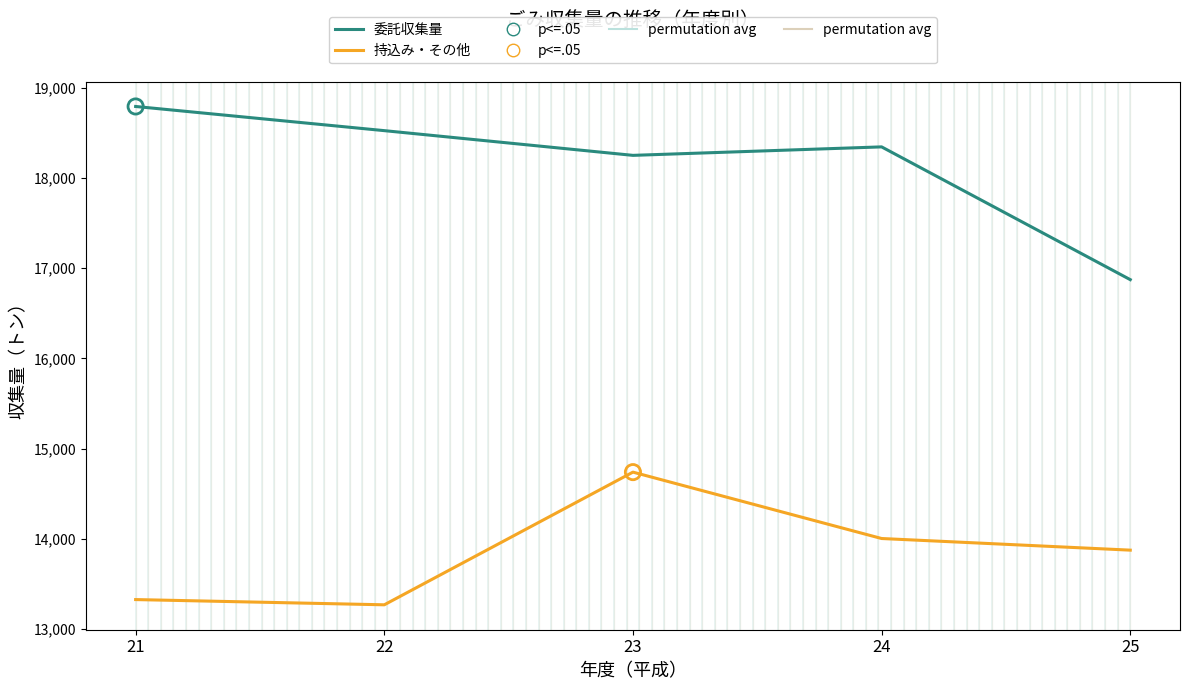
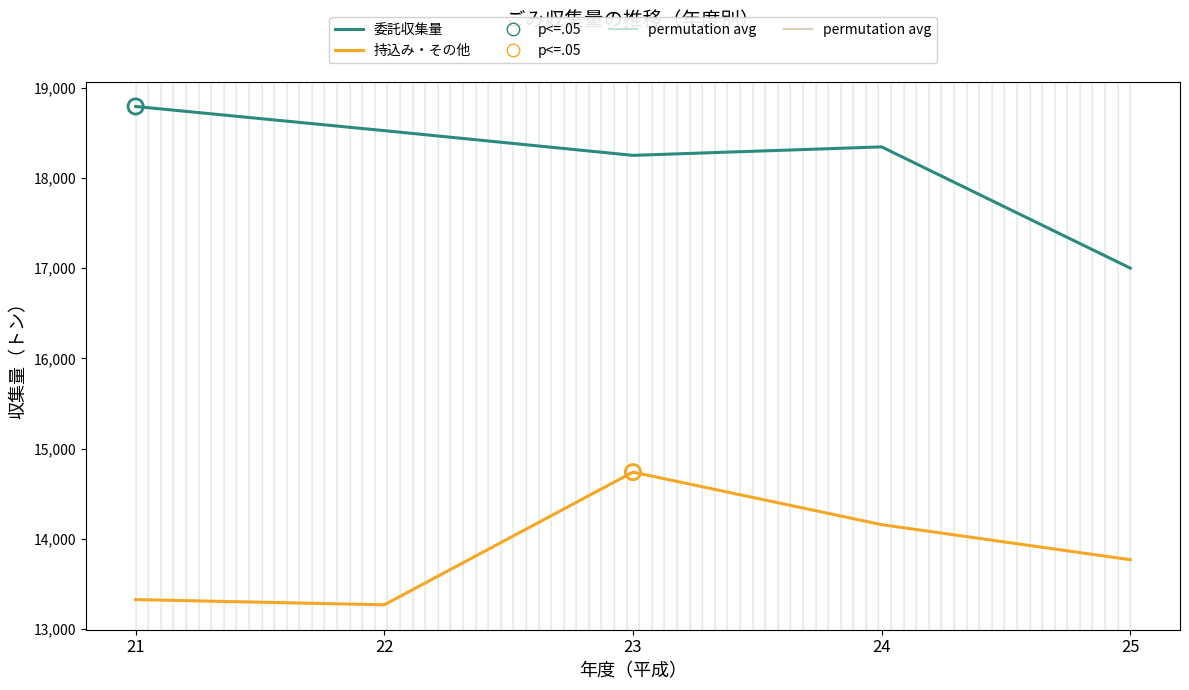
  {
    "委託収集量": {
      "22": "18,500",
      "23": "18,300",
      "24": "18,300",
-     "25": "16,900"
+     "25": "17,000"
    },
    "持込み・その他": {
      "21": "13,300",
      "22": "13,300",
-     "24": "14,000",
-     "25": "13,900"
+     "24": "14,200",
+     "25": "13,800"
    }
  }
